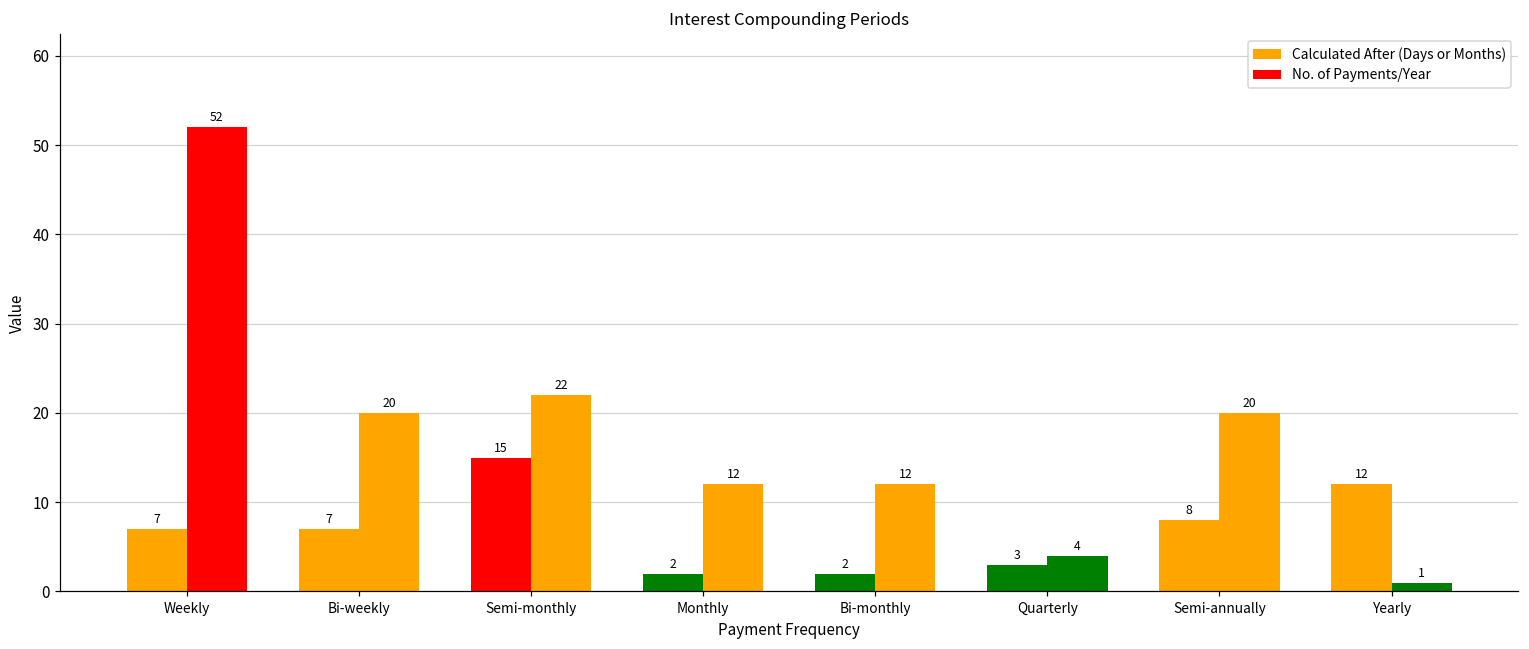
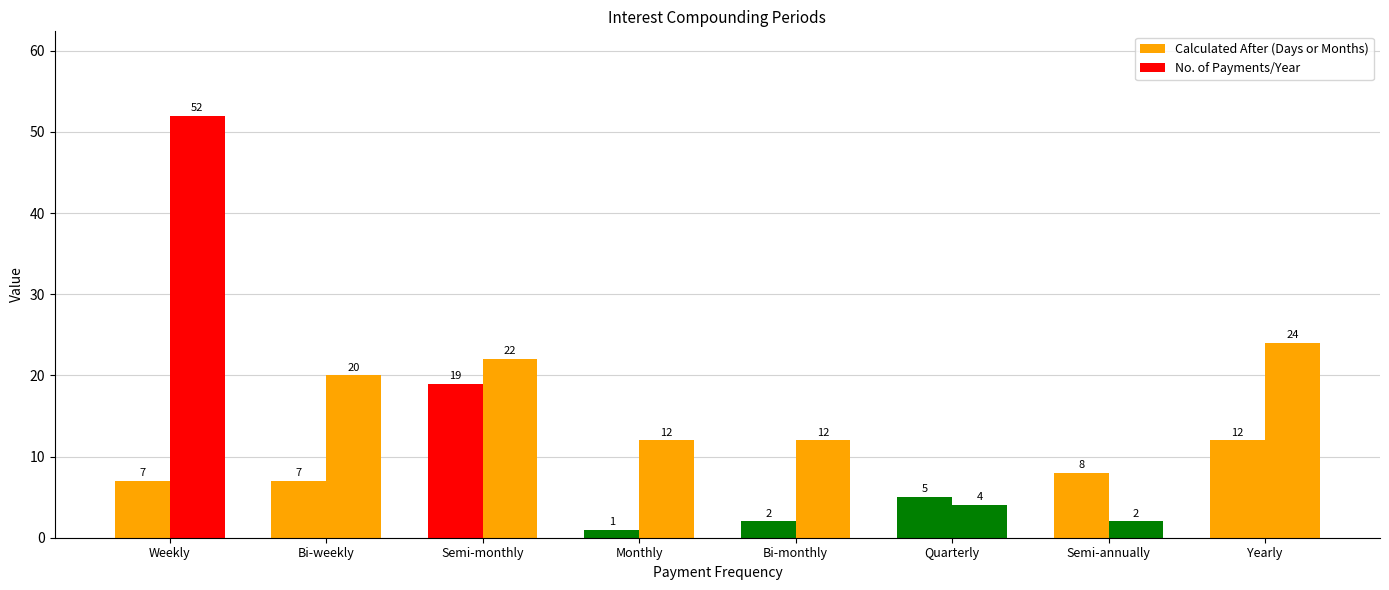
  {
    "Calculated After (Days or Months)": {
      "Weekly": 7,
      "Bi-weekly": 7,
-     "Semi-monthly": 15,
-     "Monthly": 2,
+     "Semi-monthly": 19,
+     "Monthly": 1,
      "Bi-monthly": 2,
-     "Quarterly": 3,
+     "Quarterly": 5,
      "Semi-annually": 8,
      "Yearly": 12
    },
    "No. of Payments/Year": {
      "Weekly": 52,
      "Bi-weekly": 20,
      "Semi-monthly": 22,
      "Monthly": 12,
      "Bi-monthly": 12,
      "Quarterly": 4,
-     "Semi-annually": 20,
-     "Yearly": 1
+     "Semi-annually": 2,
+     "Yearly": 24
    }
  }
